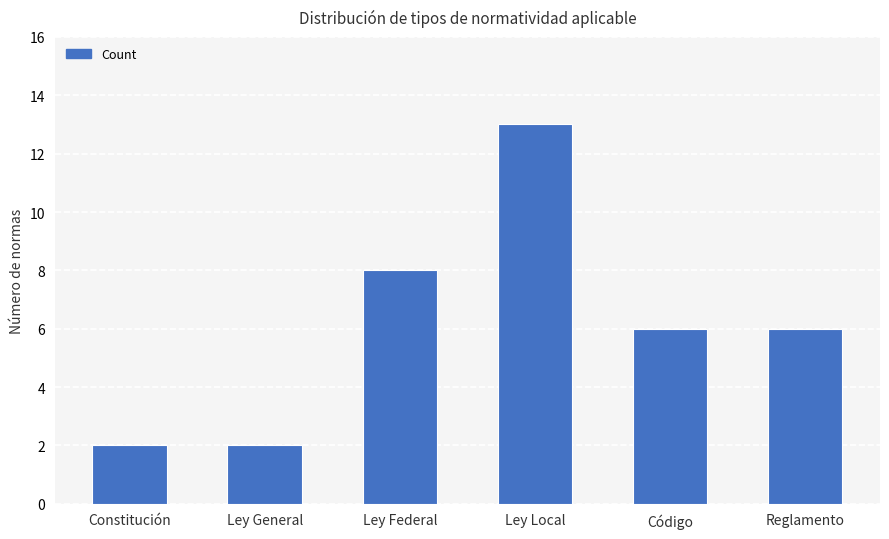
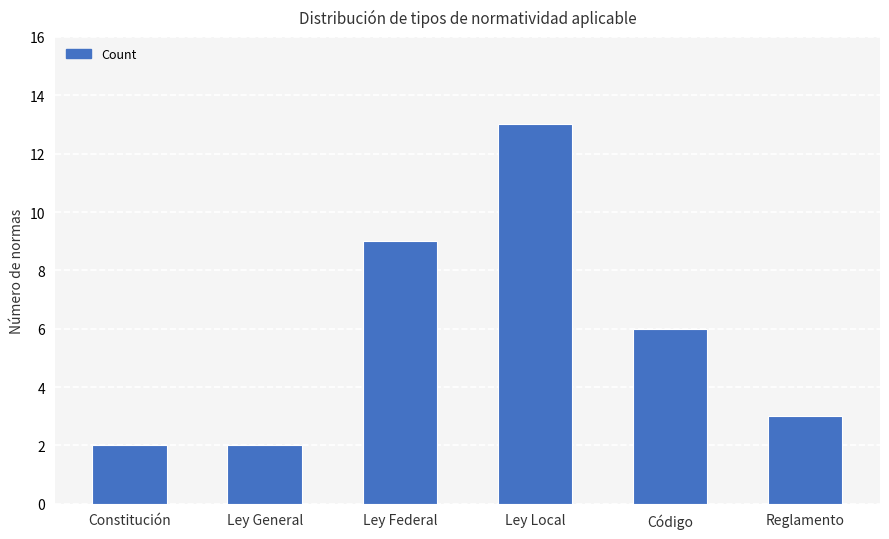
  {
    "Constitución": 2,
    "Ley General": 2,
-   "Ley Federal": 8,
+   "Ley Federal": 9,
    "Ley Local": 13,
    "Código": 6,
-   "Reglamento": 6
+   "Reglamento": 3
  }
